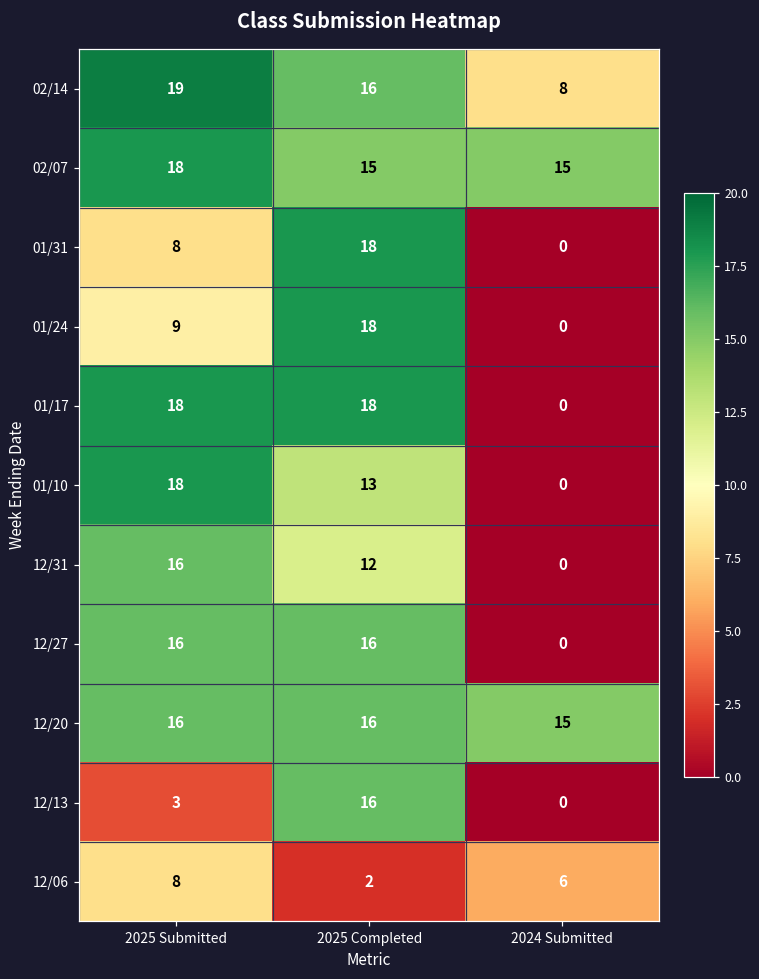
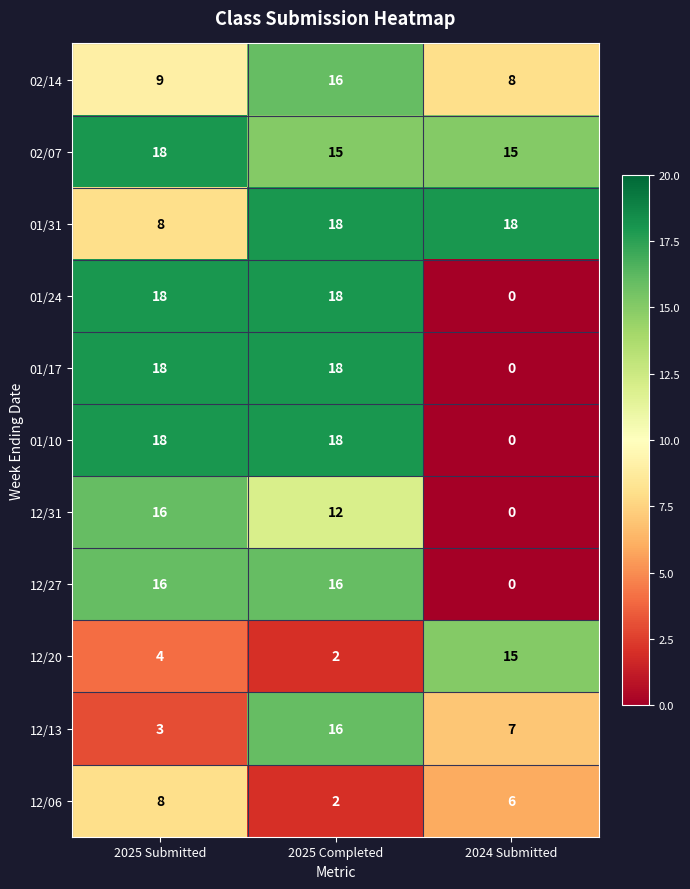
  {
    "02/14": {
-     "2025 Submitted": 19,
+     "2025 Submitted": 9,
      "2025 Completed": 16,
      "2024 Submitted": 8
    },
    "02/07": {
      "2025 Submitted": 18,
      "2025 Completed": 15,
      "2024 Submitted": 15
    },
    "01/31": {
      "2025 Submitted": 8,
      "2025 Completed": 18,
-     "2024 Submitted": 0
+     "2024 Submitted": 18
    },
    "01/24": {
-     "2025 Submitted": 9,
+     "2025 Submitted": 18,
      "2025 Completed": 18,
      "2024 Submitted": 0
    },
    "01/17": {
      "2025 Submitted": 18,
      "2025 Completed": 18,
      "2024 Submitted": 0
    },
    "01/10": {
      "2025 Submitted": 18,
-     "2025 Completed": 13,
+     "2025 Completed": 18,
      "2024 Submitted": 0
    },
    "12/31": {
      "2025 Submitted": 16,
      "2025 Completed": 12,
      "2024 Submitted": 0
    },
    "12/27": {
      "2025 Submitted": 16,
      "2025 Completed": 16,
      "2024 Submitted": 0
    },
    "12/20": {
-     "2025 Submitted": 16,
-     "2025 Completed": 16,
+     "2025 Submitted": 4,
+     "2025 Completed": 2,
      "2024 Submitted": 15
    },
    "12/13": {
      "2025 Submitted": 3,
      "2025 Completed": 16,
-     "2024 Submitted": 0
+     "2024 Submitted": 7
    },
    "12/06": {
      "2025 Submitted": 8,
      "2025 Completed": 2,
      "2024 Submitted": 6
    }
  }
